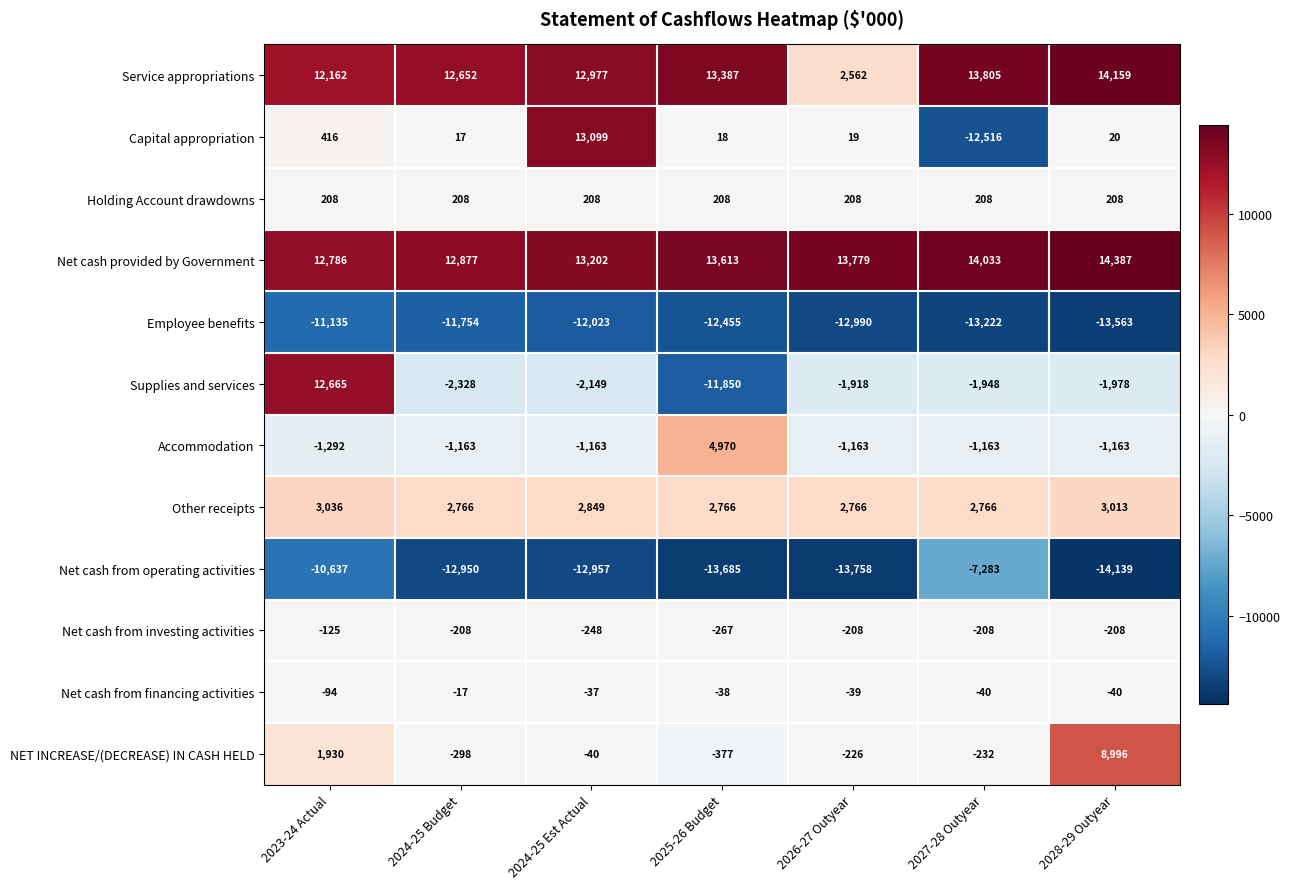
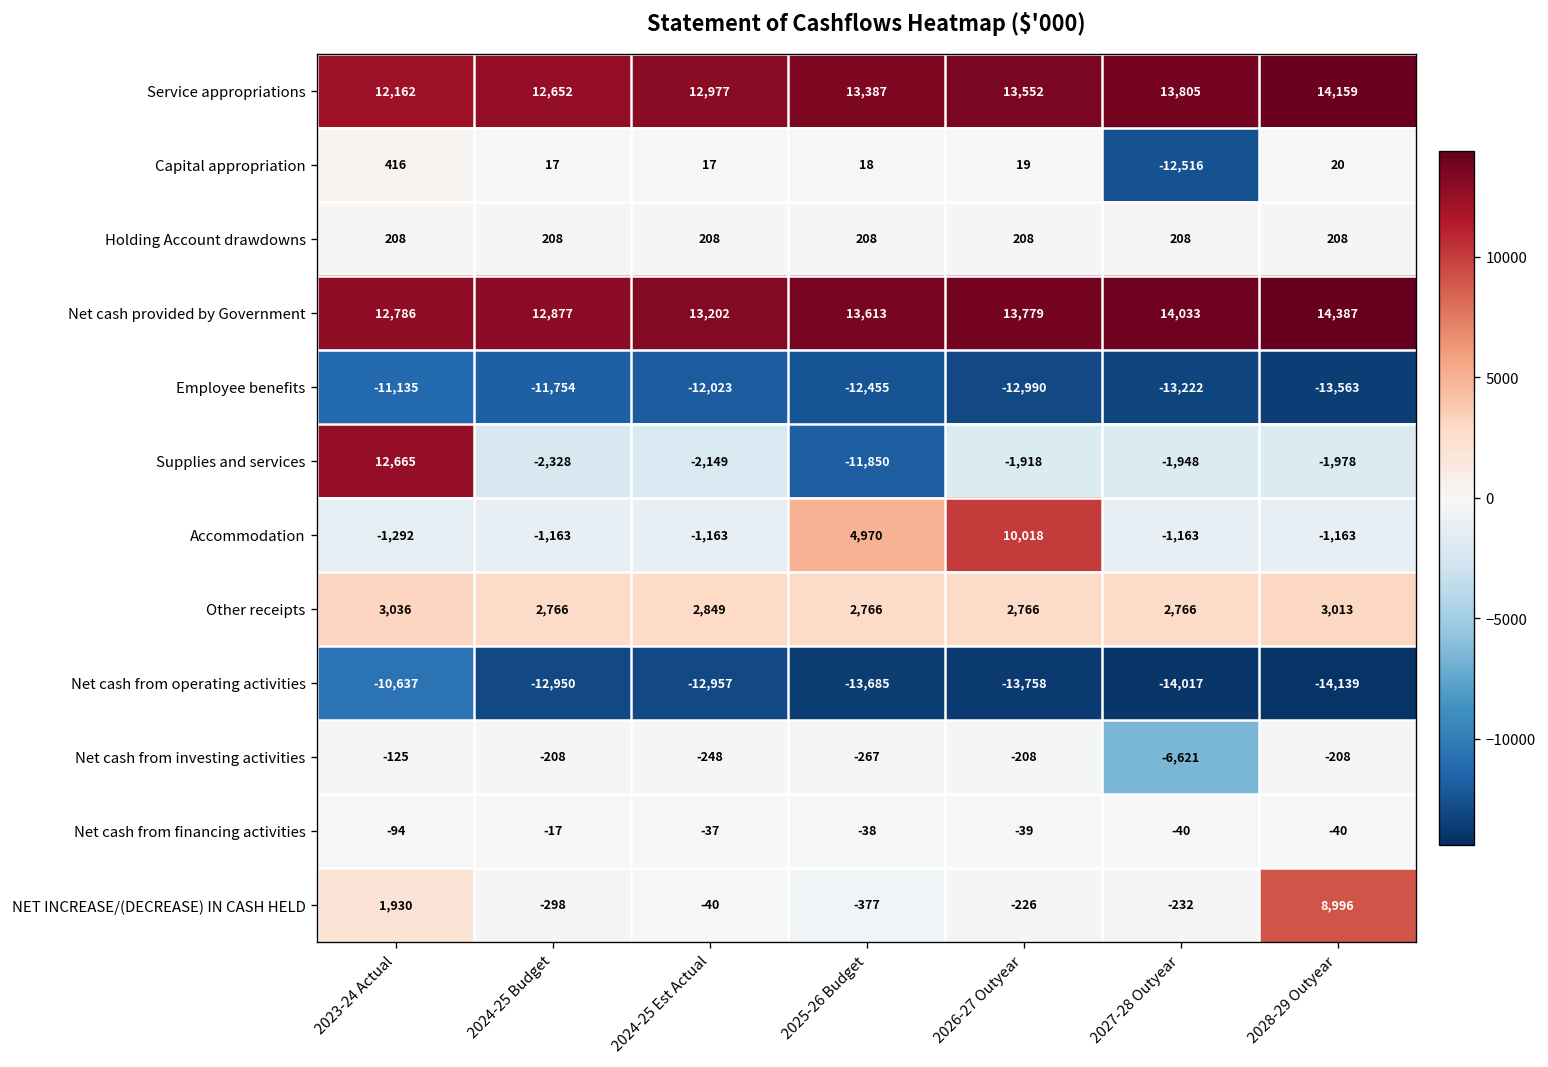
  {
    "Service appropriations": {
      "2023-24 Actual": "12,162",
      "2024-25 Budget": "12,652",
      "2024-25 Est Actual": "12,977",
      "2025-26 Budget": "13,387",
-     "2026-27 Outyear": "2,562",
+     "2026-27 Outyear": "13,552",
      "2027-28 Outyear": "13,805",
      "2028-29 Outyear": "14,159"
    },
    "Capital appropriation": {
      "2023-24 Actual": "416",
      "2024-25 Budget": "17",
-     "2024-25 Est Actual": "13,099",
+     "2024-25 Est Actual": "17",
      "2025-26 Budget": "18",
      "2026-27 Outyear": "19",
      "2027-28 Outyear": "-12,516",
      "2028-29 Outyear": "20"
    },
    "Holding Account drawdowns": {
      "2023-24 Actual": "208",
      "2024-25 Budget": "208",
      "2024-25 Est Actual": "208",
      "2025-26 Budget": "208",
      "2026-27 Outyear": "208",
      "2027-28 Outyear": "208",
      "2028-29 Outyear": "208"
    },
    "Net cash provided by Government": {
      "2023-24 Actual": "12,786",
      "2024-25 Budget": "12,877",
      "2024-25 Est Actual": "13,202",
      "2025-26 Budget": "13,613",
      "2026-27 Outyear": "13,779",
      "2027-28 Outyear": "14,033",
      "2028-29 Outyear": "14,387"
    },
    "Employee benefits": {
      "2023-24 Actual": "-11,135",
      "2024-25 Budget": "-11,754",
      "2024-25 Est Actual": "-12,023",
      "2025-26 Budget": "-12,455",
      "2026-27 Outyear": "-12,990",
      "2027-28 Outyear": "-13,222",
      "2028-29 Outyear": "-13,563"
    },
    "Supplies and services": {
      "2023-24 Actual": "12,665",
      "2024-25 Budget": "-2,328",
      "2024-25 Est Actual": "-2,149",
      "2025-26 Budget": "-11,850",
      "2026-27 Outyear": "-1,918",
      "2027-28 Outyear": "-1,948",
      "2028-29 Outyear": "-1,978"
    },
    "Accommodation": {
      "2023-24 Actual": "-1,292",
      "2024-25 Budget": "-1,163",
      "2024-25 Est Actual": "-1,163",
      "2025-26 Budget": "4,970",
-     "2026-27 Outyear": "-1,163",
+     "2026-27 Outyear": "10,018",
      "2027-28 Outyear": "-1,163",
      "2028-29 Outyear": "-1,163"
    },
    "Other receipts": {
      "2023-24 Actual": "3,036",
      "2024-25 Budget": "2,766",
      "2024-25 Est Actual": "2,849",
      "2025-26 Budget": "2,766",
      "2026-27 Outyear": "2,766",
      "2027-28 Outyear": "2,766",
      "2028-29 Outyear": "3,013"
    },
    "Net cash from operating activities": {
      "2023-24 Actual": "-10,637",
      "2024-25 Budget": "-12,950",
      "2024-25 Est Actual": "-12,957",
      "2025-26 Budget": "-13,685",
      "2026-27 Outyear": "-13,758",
-     "2027-28 Outyear": "-7,283",
+     "2027-28 Outyear": "-14,017",
      "2028-29 Outyear": "-14,139"
    },
    "Net cash from investing activities": {
      "2023-24 Actual": "-125",
      "2024-25 Budget": "-208",
      "2024-25 Est Actual": "-248",
      "2025-26 Budget": "-267",
      "2026-27 Outyear": "-208",
-     "2027-28 Outyear": "-208",
+     "2027-28 Outyear": "-6,621",
      "2028-29 Outyear": "-208"
    },
    "Net cash from financing activities": {
      "2023-24 Actual": "-94",
      "2024-25 Budget": "-17",
      "2024-25 Est Actual": "-37",
      "2025-26 Budget": "-38",
      "2026-27 Outyear": "-39",
      "2027-28 Outyear": "-40",
      "2028-29 Outyear": "-40"
    },
    "NET INCREASE/(DECREASE) IN CASH HELD": {
      "2023-24 Actual": "1,930",
      "2024-25 Budget": "-298",
      "2024-25 Est Actual": "-40",
      "2025-26 Budget": "-377",
      "2026-27 Outyear": "-226",
      "2027-28 Outyear": "-232",
      "2028-29 Outyear": "8,996"
    }
  }
